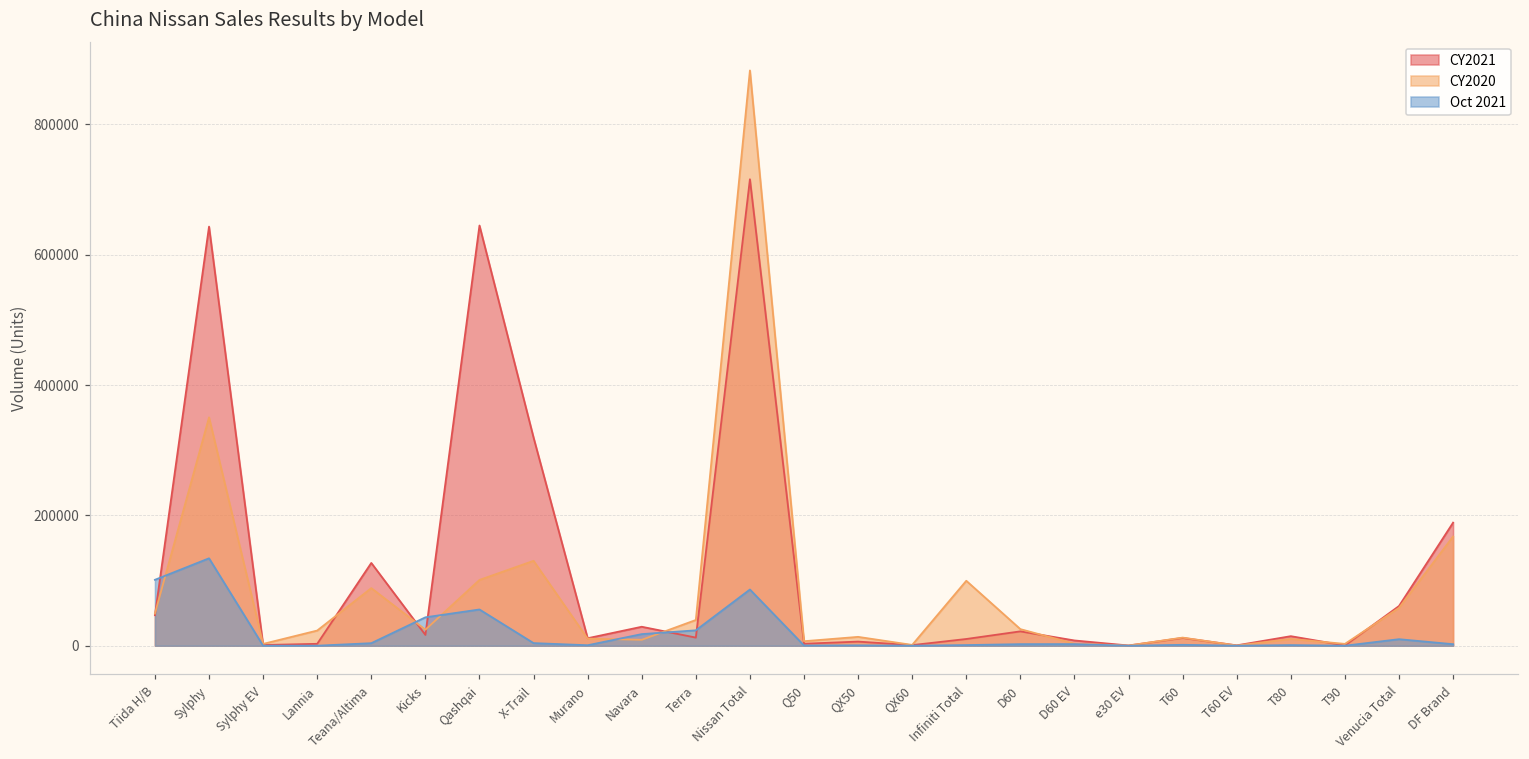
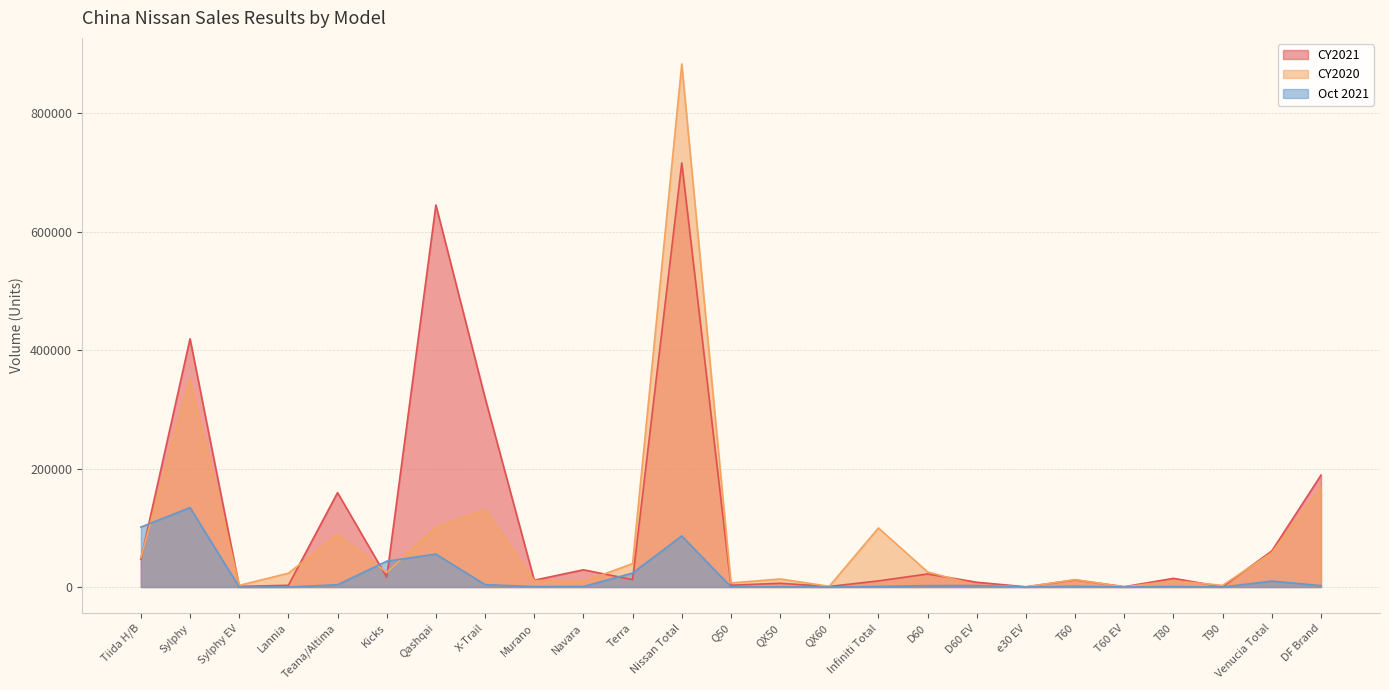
  {
    "CY2021": {
-     "Sylphy": 640000,
-     "Teana/Altima": 130000,
+     "Sylphy": 420000,
+     "Teana/Altima": 160000,
      "Kicks": 20000,
      "Qashqai": 640000,
      "X-Trail": 320000,
      "Navara": 30000,
      "Terra": 10000,
      "Nissan Total": 720000,
      "QX50": 10000,
      "Infiniti Total": 10000,
      "D60 EV": 10000,
      "DF Brand": 190000
    },
    "CY2020": {
      "Sylphy": 350000,
      "Lannia": 20000,
      "Teana/Altima": 90000,
      "Kicks": 20000,
      "Qashqai": 100000,
      "X-Trail": 130000,
      "Navara": 10000,
      "Terra": 40000,
      "Nissan Total": 880000,
      "QX50": 10000,
      "Infiniti Total": 100000,
      "DF Brand": 170000
    },
    "Oct 2021": {
      "Tiida H/B": 100000,
      "Sylphy": 130000,
      "Teana/Altima": 0,
      "Kicks": 40000,
      "Qashqai": 60000,
      "X-Trail": 0,
      "Murano": 0,
-     "Navara": 20000,
+     "Navara": 0,
      "Terra": 20000,
      "Nissan Total": 90000,
      "QX50": 0,
      "Infiniti Total": 0,
      "D60": 0,
      "T60": 0,
      "T80": 0,
      "Venucia Total": 10000,
      "DF Brand": 0
    }
  }
